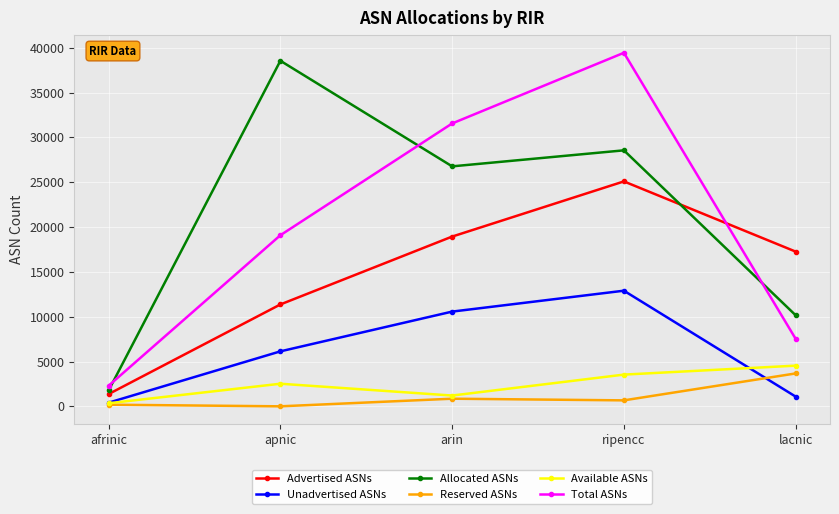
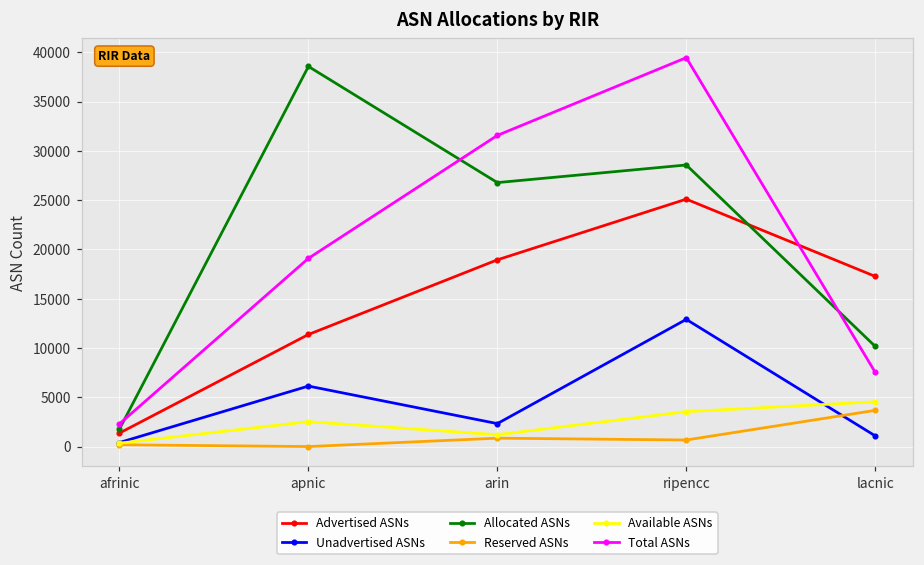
  {
    "Advertised ASNs": {
      "afrinic": 1000,
      "apnic": 11000,
      "arin": 19000,
      "ripencc": 25000,
      "lacnic": 17000
    },
    "Unadvertised ASNs": {
      "apnic": 6000,
-     "arin": 11000,
+     "arin": 2000,
      "ripencc": 13000,
      "lacnic": 1000
    },
    "Allocated ASNs": {
      "afrinic": 2000,
      "apnic": 39000,
      "arin": 27000,
      "ripencc": 29000,
      "lacnic": 10000
    },
    "Reserved ASNs": {
      "apnic": 0,
      "arin": 1000,
      "ripencc": 1000,
      "lacnic": 4000
    },
    "Available ASNs": {
      "apnic": 3000,
      "arin": 1000,
      "ripencc": 4000,
      "lacnic": 5000
    },
    "Total ASNs": {
      "afrinic": 2000,
      "apnic": 19000,
      "arin": 32000,
      "ripencc": 39000,
      "lacnic": 8000
    }
  }
